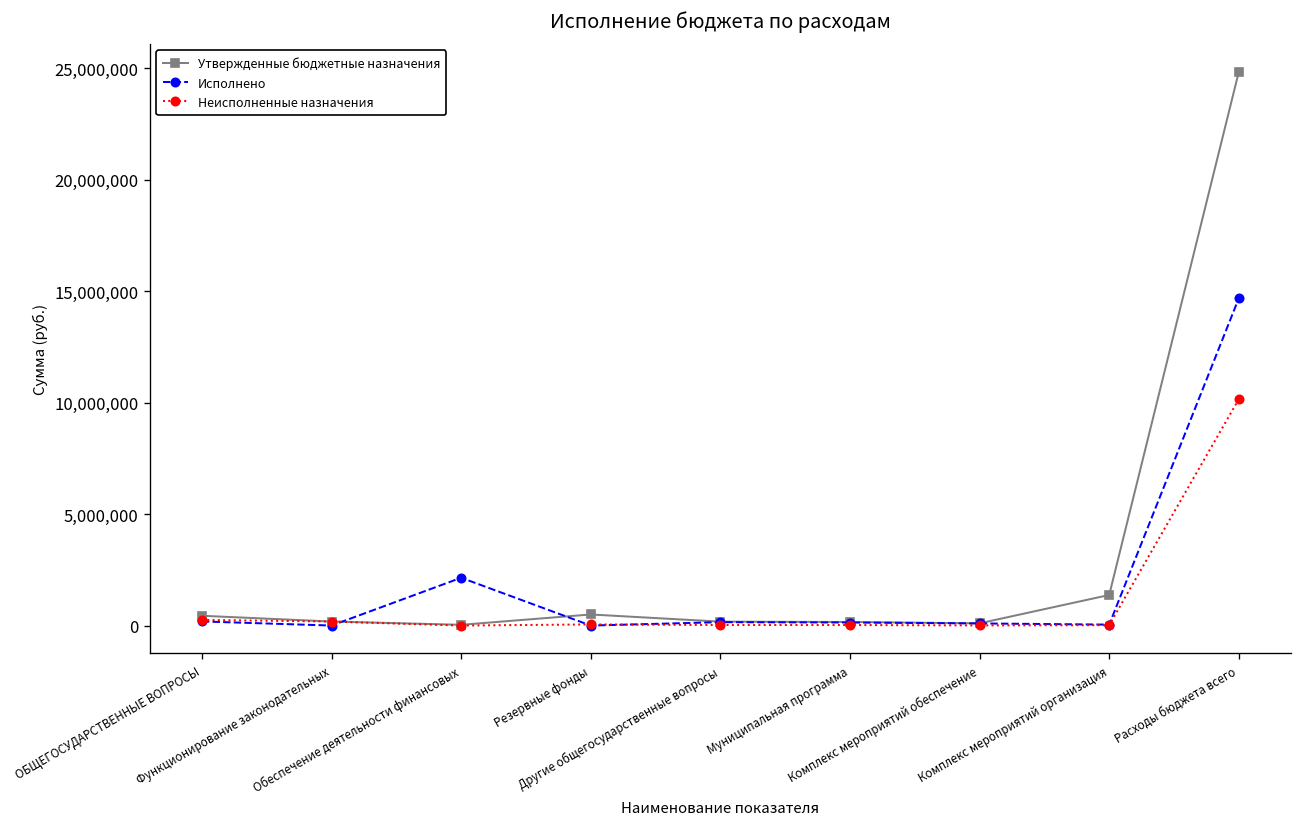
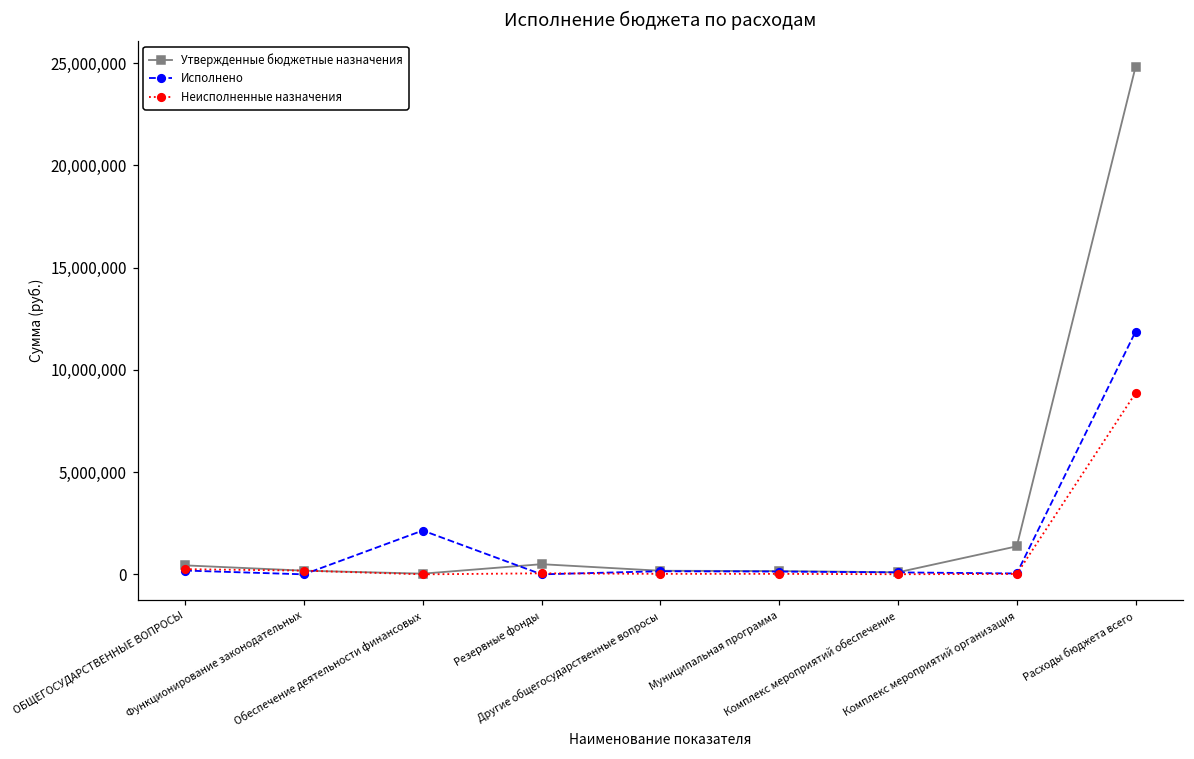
  {
    "Утвержденные бюджетные назначения": {
      "ОБЩЕГОСУДАРСТВЕННЫЕ ВОПРОСЫ": "400,000",
      "Резервные фонды": "500,000",
      "Комплекс мероприятий организация": "1,400,000",
      "Расходы бюджета всего": "24,800,000"
    },
    "Исполнено": {
      "Функционирование законодательных": "0",
      "Обеспечение деятельности финансовых": "2,100,000",
-     "Расходы бюджета всего": "14,700,000"
+     "Расходы бюджета всего": "11,900,000"
    },
    "Неисполненные назначения": {
-     "Расходы бюджета всего": "10,200,000"
+     "Расходы бюджета всего": "8,900,000"
    }
  }
